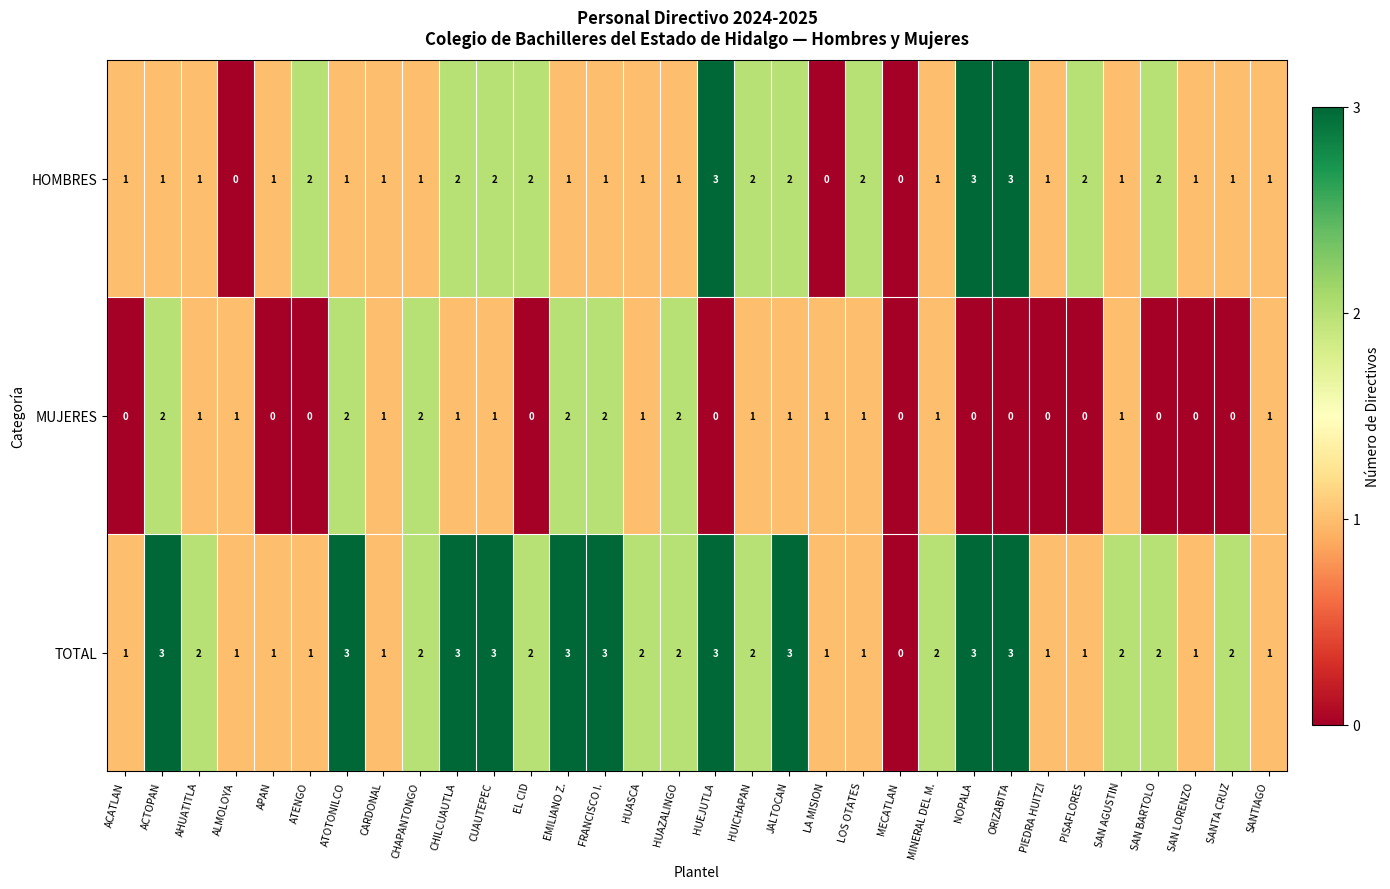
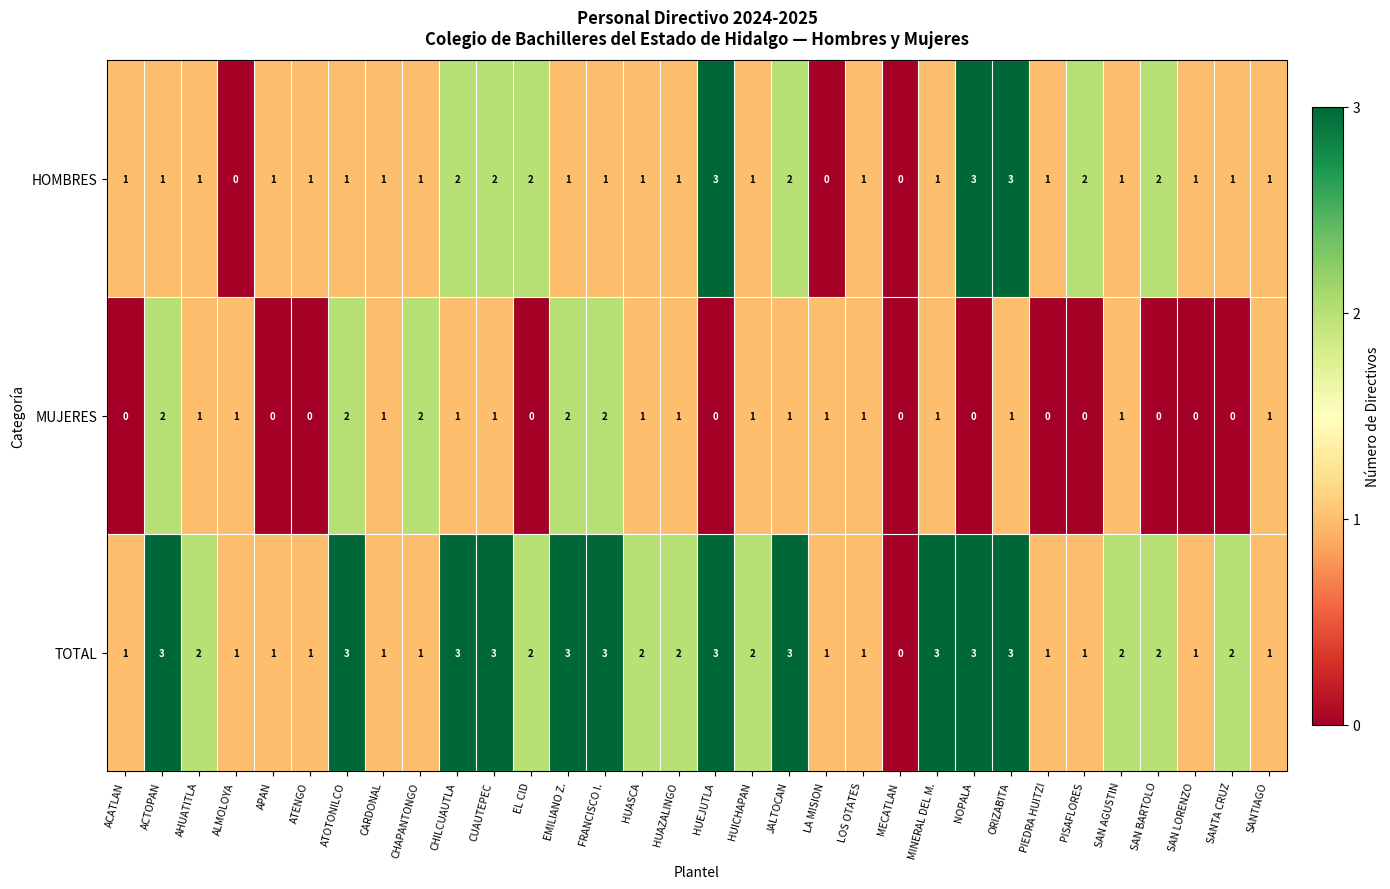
  {
    "HOMBRES": {
      "ACATLAN": 1,
      "ACTOPAN": 1,
      "AHUATITLA": 1,
      "ALMOLOYA": 0,
      "APAN": 1,
-     "ATENGO": 2,
+     "ATENGO": 1,
      "ATOTONILCO": 1,
      "CARDONAL": 1,
      "CHAPANTONGO": 1,
      "CHILCUAUTLA": 2,
      "CUAUTEPEC": 2,
      "EL CID": 2,
      "EMILIANO Z.": 1,
      "FRANCISCO I.": 1,
      "HUASCA": 1,
      "HUAZALINGO": 1,
      "HUEJUTLA": 3,
-     "HUICHAPAN": 2,
+     "HUICHAPAN": 1,
      "JALTOCAN": 2,
      "LA MISION": 0,
-     "LOS OTATES": 2,
+     "LOS OTATES": 1,
      "MECATLAN": 0,
      "MINERAL DEL M.": 1,
      "NOPALA": 3,
      "ORIZABITA": 3,
      "PIEDRA HUITZI": 1,
      "PISAFLORES": 2,
      "SAN AGUSTIN": 1,
      "SAN BARTOLO": 2,
      "SAN LORENZO": 1,
      "SANTA CRUZ": 1,
      "SANTIAGO": 1
    },
    "MUJERES": {
      "ACATLAN": 0,
      "ACTOPAN": 2,
      "AHUATITLA": 1,
      "ALMOLOYA": 1,
      "APAN": 0,
      "ATENGO": 0,
      "ATOTONILCO": 2,
      "CARDONAL": 1,
      "CHAPANTONGO": 2,
      "CHILCUAUTLA": 1,
      "CUAUTEPEC": 1,
      "EL CID": 0,
      "EMILIANO Z.": 2,
      "FRANCISCO I.": 2,
      "HUASCA": 1,
-     "HUAZALINGO": 2,
+     "HUAZALINGO": 1,
      "HUEJUTLA": 0,
      "HUICHAPAN": 1,
      "JALTOCAN": 1,
      "LA MISION": 1,
      "LOS OTATES": 1,
      "MECATLAN": 0,
      "MINERAL DEL M.": 1,
      "NOPALA": 0,
-     "ORIZABITA": 0,
+     "ORIZABITA": 1,
      "PIEDRA HUITZI": 0,
      "PISAFLORES": 0,
      "SAN AGUSTIN": 1,
      "SAN BARTOLO": 0,
      "SAN LORENZO": 0,
      "SANTA CRUZ": 0,
      "SANTIAGO": 1
    },
    "TOTAL": {
      "ACATLAN": 1,
      "ACTOPAN": 3,
      "AHUATITLA": 2,
      "ALMOLOYA": 1,
      "APAN": 1,
      "ATENGO": 1,
      "ATOTONILCO": 3,
      "CARDONAL": 1,
-     "CHAPANTONGO": 2,
+     "CHAPANTONGO": 1,
      "CHILCUAUTLA": 3,
      "CUAUTEPEC": 3,
      "EL CID": 2,
      "EMILIANO Z.": 3,
      "FRANCISCO I.": 3,
      "HUASCA": 2,
      "HUAZALINGO": 2,
      "HUEJUTLA": 3,
      "HUICHAPAN": 2,
      "JALTOCAN": 3,
      "LA MISION": 1,
      "LOS OTATES": 1,
      "MECATLAN": 0,
-     "MINERAL DEL M.": 2,
+     "MINERAL DEL M.": 3,
      "NOPALA": 3,
      "ORIZABITA": 3,
      "PIEDRA HUITZI": 1,
      "PISAFLORES": 1,
      "SAN AGUSTIN": 2,
      "SAN BARTOLO": 2,
      "SAN LORENZO": 1,
      "SANTA CRUZ": 2,
      "SANTIAGO": 1
    }
  }
